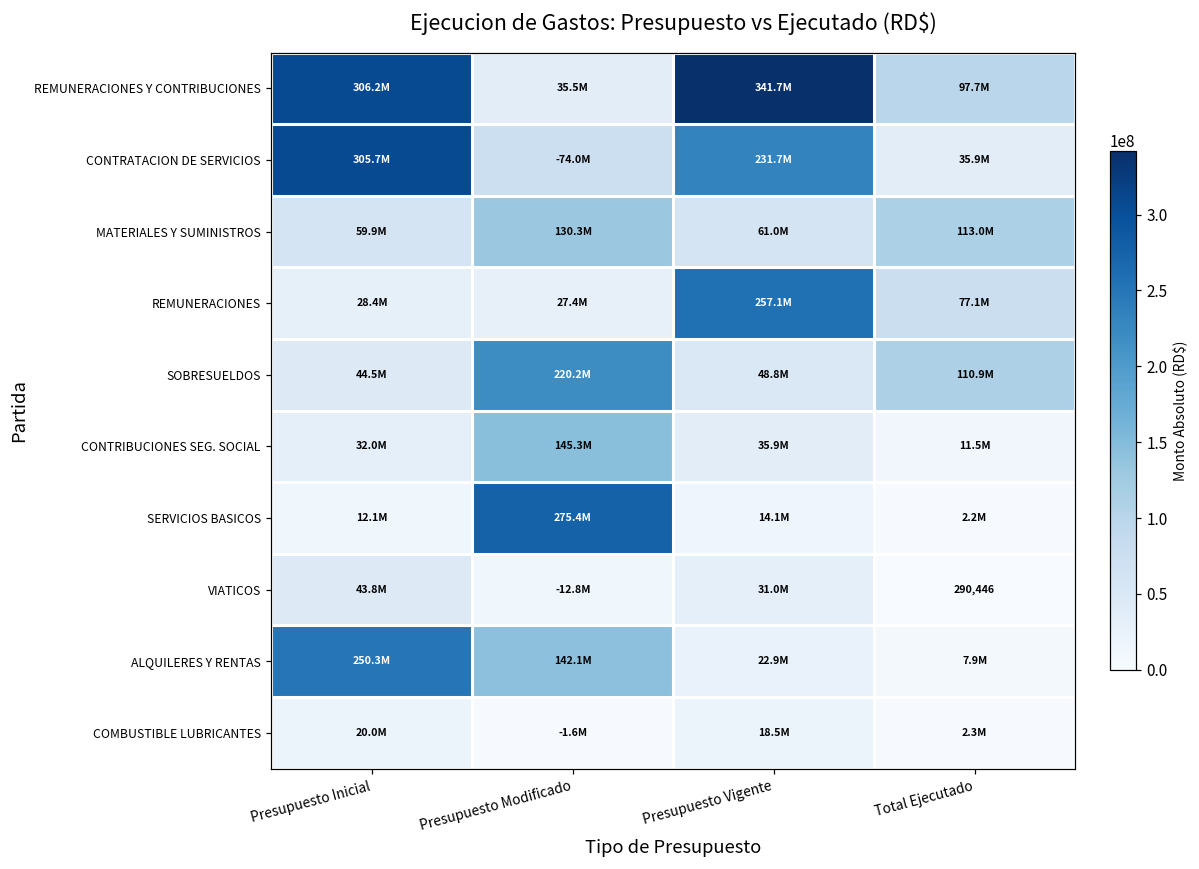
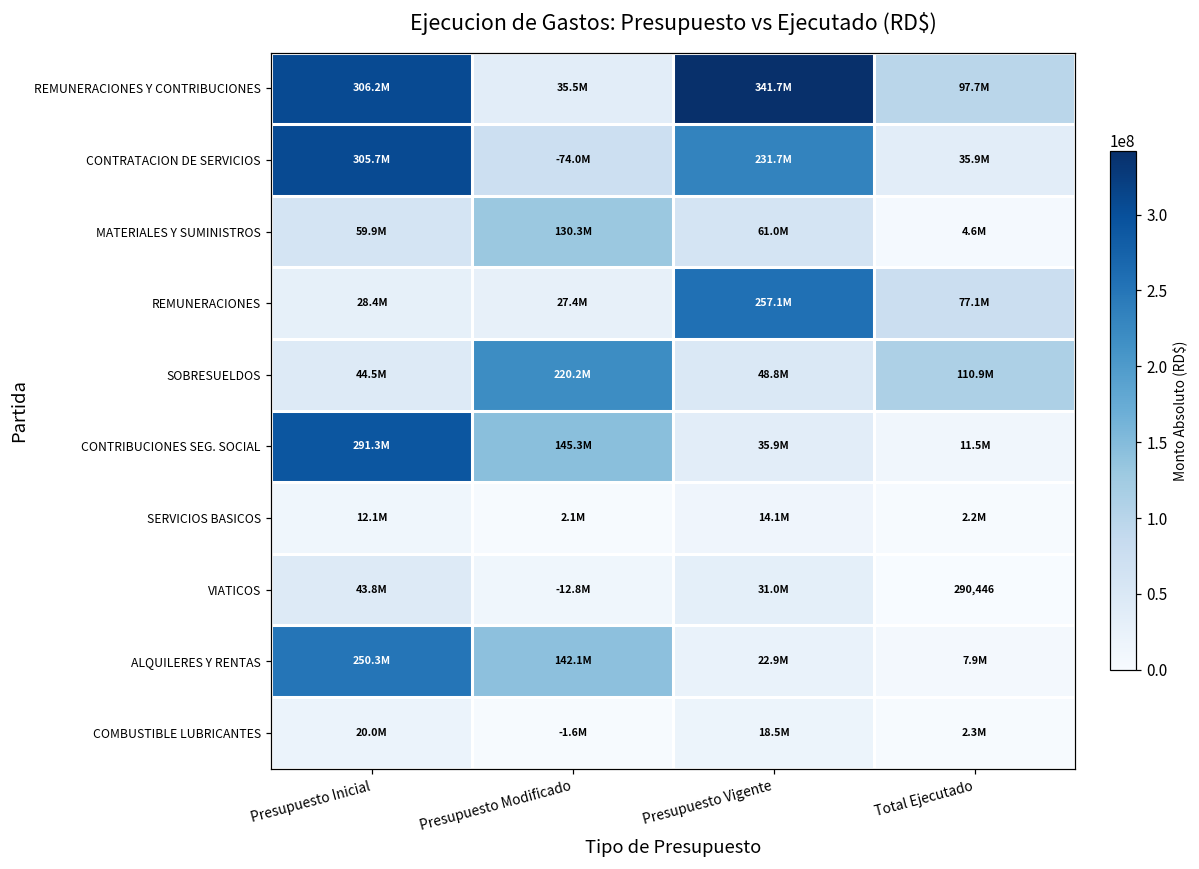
  {
    "REMUNERACIONES Y CONTRIBUCIONES": {
      "Presupuesto Inicial": "306.2M",
      "Presupuesto Modificado": "35.5M",
      "Presupuesto Vigente": "341.7M",
      "Total Ejecutado": "97.7M"
    },
    "CONTRATACION DE SERVICIOS": {
      "Presupuesto Inicial": "305.7M",
      "Presupuesto Modificado": "-74.0M",
      "Presupuesto Vigente": "231.7M",
      "Total Ejecutado": "35.9M"
    },
    "MATERIALES Y SUMINISTROS": {
      "Presupuesto Inicial": "59.9M",
      "Presupuesto Modificado": "130.3M",
      "Presupuesto Vigente": "61.0M",
-     "Total Ejecutado": "113.0M"
+     "Total Ejecutado": "4.6M"
    },
    "REMUNERACIONES": {
      "Presupuesto Inicial": "28.4M",
      "Presupuesto Modificado": "27.4M",
      "Presupuesto Vigente": "257.1M",
      "Total Ejecutado": "77.1M"
    },
    "SOBRESUELDOS": {
      "Presupuesto Inicial": "44.5M",
      "Presupuesto Modificado": "220.2M",
      "Presupuesto Vigente": "48.8M",
      "Total Ejecutado": "110.9M"
    },
    "CONTRIBUCIONES SEG. SOCIAL": {
-     "Presupuesto Inicial": "32.0M",
+     "Presupuesto Inicial": "291.3M",
      "Presupuesto Modificado": "145.3M",
      "Presupuesto Vigente": "35.9M",
      "Total Ejecutado": "11.5M"
    },
    "SERVICIOS BASICOS": {
      "Presupuesto Inicial": "12.1M",
-     "Presupuesto Modificado": "275.4M",
+     "Presupuesto Modificado": "2.1M",
      "Presupuesto Vigente": "14.1M",
      "Total Ejecutado": "2.2M"
    },
    "VIATICOS": {
      "Presupuesto Inicial": "43.8M",
      "Presupuesto Modificado": "-12.8M",
      "Presupuesto Vigente": "31.0M",
      "Total Ejecutado": "290,446"
    },
    "ALQUILERES Y RENTAS": {
      "Presupuesto Inicial": "250.3M",
      "Presupuesto Modificado": "142.1M",
      "Presupuesto Vigente": "22.9M",
      "Total Ejecutado": "7.9M"
    },
    "COMBUSTIBLE LUBRICANTES": {
      "Presupuesto Inicial": "20.0M",
      "Presupuesto Modificado": "-1.6M",
      "Presupuesto Vigente": "18.5M",
      "Total Ejecutado": "2.3M"
    }
  }
